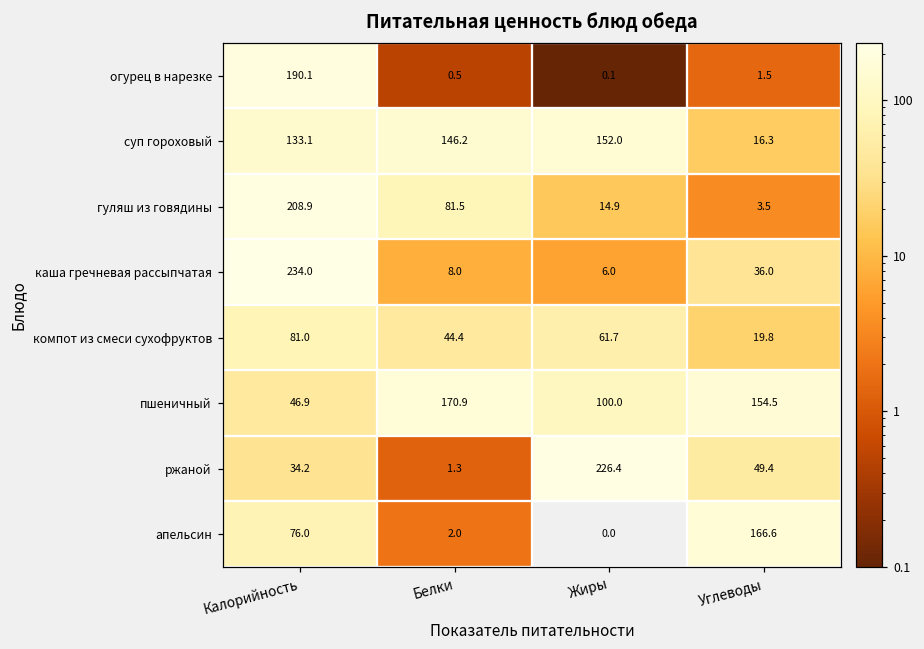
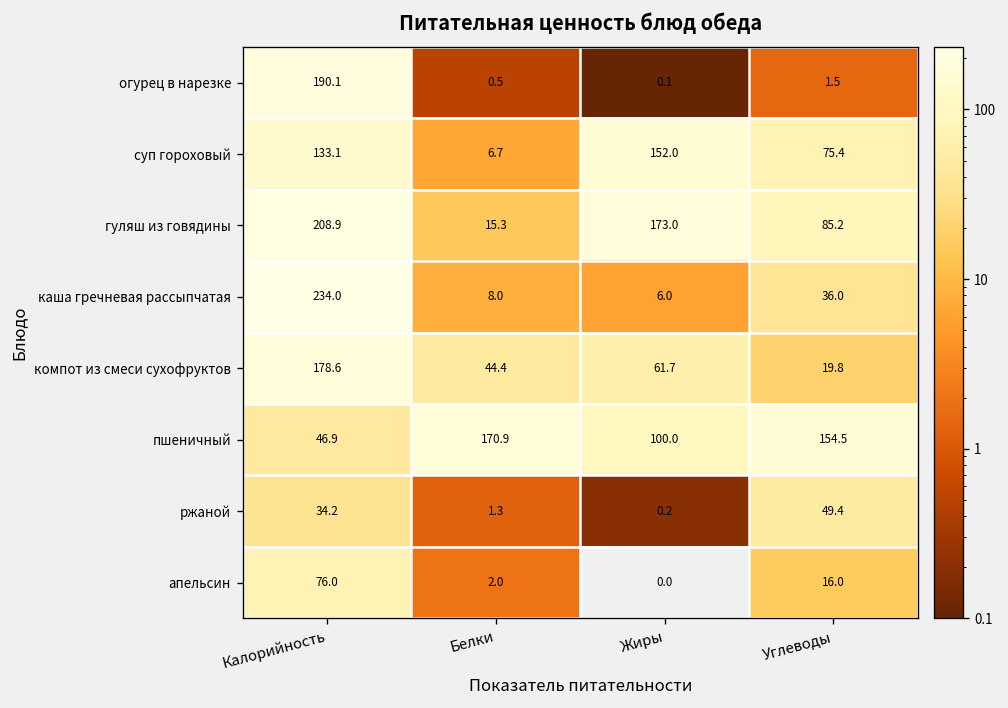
  {
    "огурец в нарезке": {
      "Калорийность": 190.1,
      "Белки": 0.5,
      "Жиры": 0.1,
      "Углеводы": 1.5
    },
    "суп гороховый": {
      "Калорийность": 133.1,
-     "Белки": 146.2,
+     "Белки": 6.7,
      "Жиры": 152.0,
-     "Углеводы": 16.3
+     "Углеводы": 75.4
    },
    "гуляш из говядины": {
      "Калорийность": 208.9,
-     "Белки": 81.5,
-     "Жиры": 14.9,
-     "Углеводы": 3.5
+     "Белки": 15.3,
+     "Жиры": 173.0,
+     "Углеводы": 85.2
    },
    "каша гречневая рассыпчатая": {
      "Калорийность": 234.0,
      "Белки": 8.0,
      "Жиры": 6.0,
      "Углеводы": 36.0
    },
    "компот из смеси сухофруктов": {
-     "Калорийность": 81.0,
+     "Калорийность": 178.6,
      "Белки": 44.4,
      "Жиры": 61.7,
      "Углеводы": 19.8
    },
    "пшеничный": {
      "Калорийность": 46.9,
      "Белки": 170.9,
      "Жиры": 100.0,
      "Углеводы": 154.5
    },
    "ржаной": {
      "Калорийность": 34.2,
      "Белки": 1.3,
-     "Жиры": 226.4,
+     "Жиры": 0.2,
      "Углеводы": 49.4
    },
    "апельсин": {
      "Калорийность": 76.0,
      "Белки": 2.0,
      "Жиры": 0.0,
-     "Углеводы": 166.6
+     "Углеводы": 16.0
    }
  }
